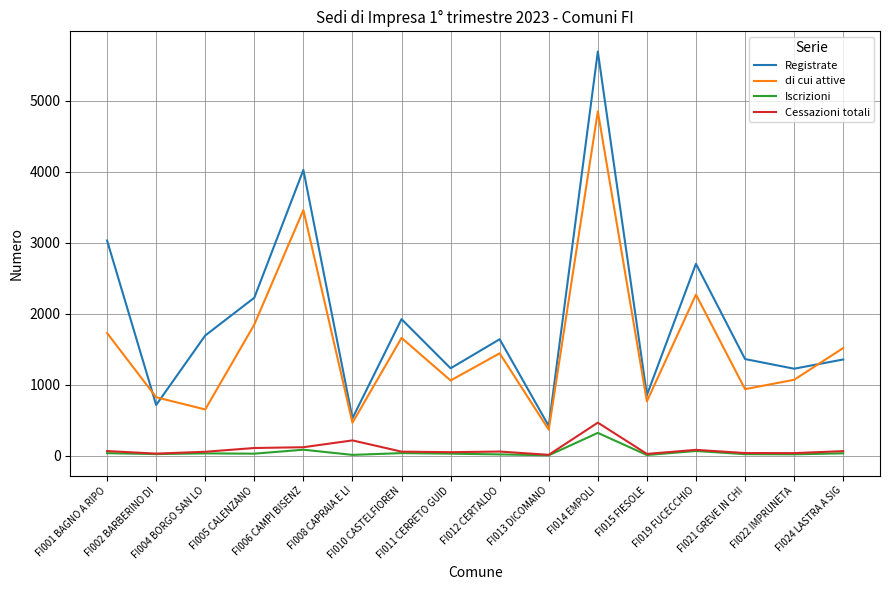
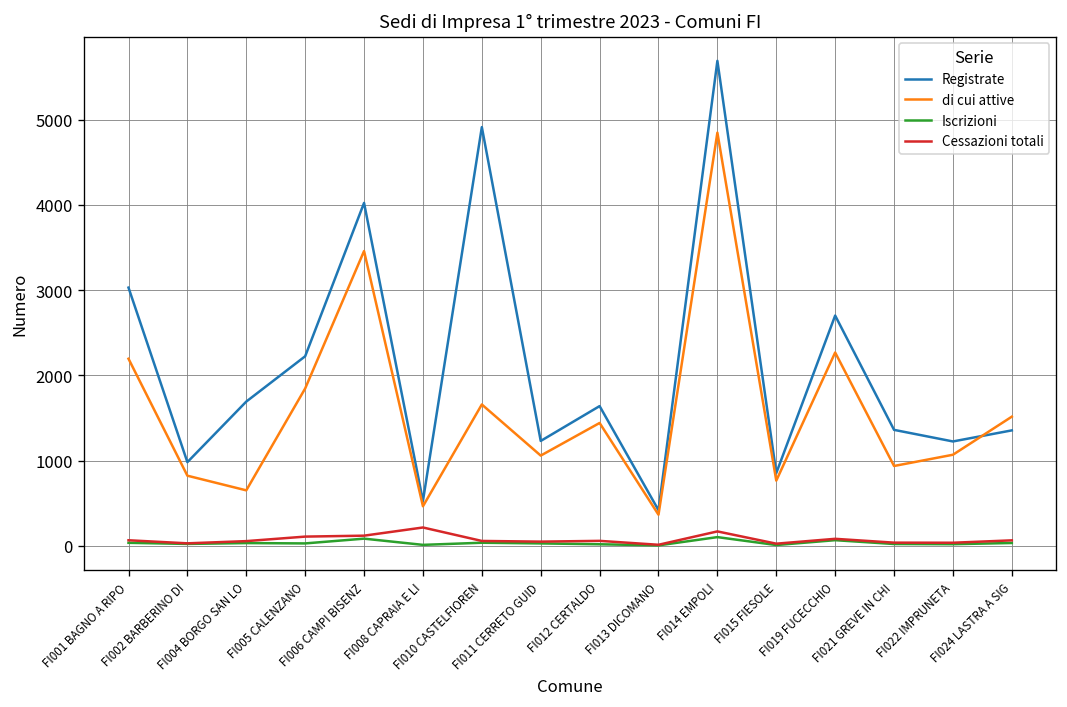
  {
    "Registrate": {
      "FI001 BAGNO A RIPO": 3000,
-     "FI002 BARBERINO DI": 700,
+     "FI002 BARBERINO DI": 1000,
      "FI004 BORGO SAN LO": 1700,
      "FI005 CALENZANO": 2200,
      "FI006 CAMPI BISENZ": 4000,
      "FI008 CAPRAIA E LI": 500,
-     "FI010 CASTELFIOREN": 1900,
+     "FI010 CASTELFIOREN": 4900,
      "FI011 CERRETO GUID": 1200,
      "FI012 CERTALDO": 1600,
      "FI013 DICOMANO": 400,
      "FI014 EMPOLI": 5700,
      "FI015 FIESOLE": 900,
      "FI019 FUCECCHIO": 2700,
      "FI021 GREVE IN CHI": 1400,
      "FI022 IMPRUNETA": 1200,
      "FI024 LASTRA A SIG": 1400
    },
    "di cui attive": {
-     "FI001 BAGNO A RIPO": 1700,
+     "FI001 BAGNO A RIPO": 2200,
      "FI002 BARBERINO DI": 800,
      "FI004 BORGO SAN LO": 700,
      "FI005 CALENZANO": 1800,
      "FI006 CAMPI BISENZ": 3500,
      "FI008 CAPRAIA E LI": 500,
      "FI010 CASTELFIOREN": 1700,
      "FI011 CERRETO GUID": 1100,
      "FI012 CERTALDO": 1400,
      "FI013 DICOMANO": 400,
      "FI014 EMPOLI": 4800,
      "FI015 FIESOLE": 800,
      "FI019 FUCECCHIO": 2300,
      "FI021 GREVE IN CHI": 900,
      "FI022 IMPRUNETA": 1100,
      "FI024 LASTRA A SIG": 1500
    },
    "Iscrizioni": {
      "FI005 CALENZANO": 0,
      "FI008 CAPRAIA E LI": 0,
      "FI012 CERTALDO": 0,
-     "FI014 EMPOLI": 300
+     "FI014 EMPOLI": 100
    },
    "Cessazioni totali": {
      "FI005 CALENZANO": 100,
      "FI008 CAPRAIA E LI": 200,
      "FI012 CERTALDO": 100,
-     "FI014 EMPOLI": 500
+     "FI014 EMPOLI": 200
    }
  }
